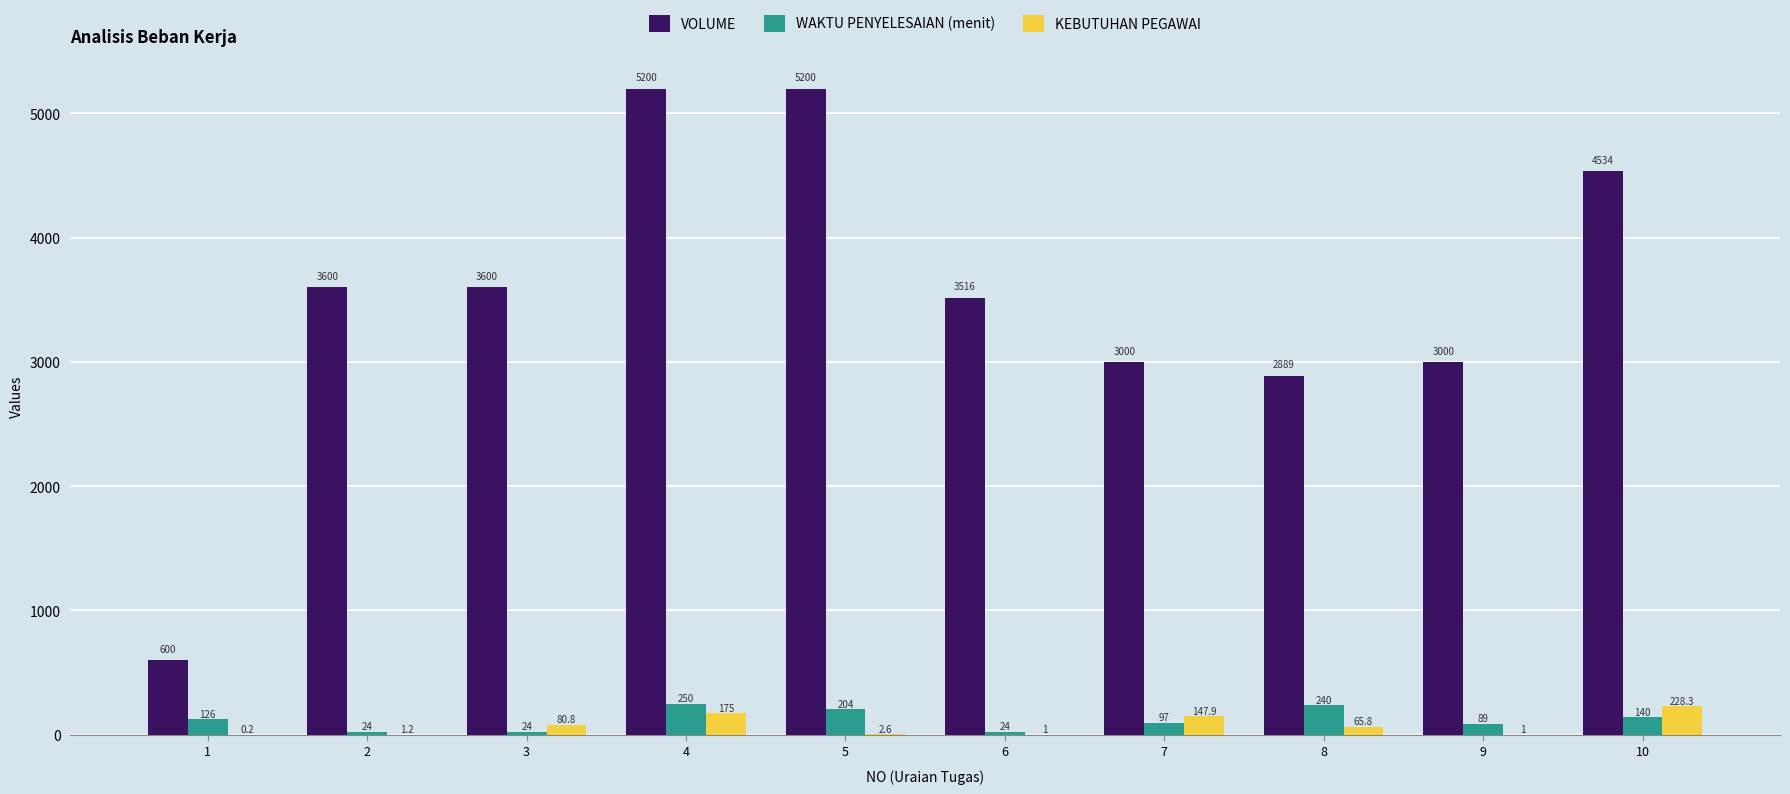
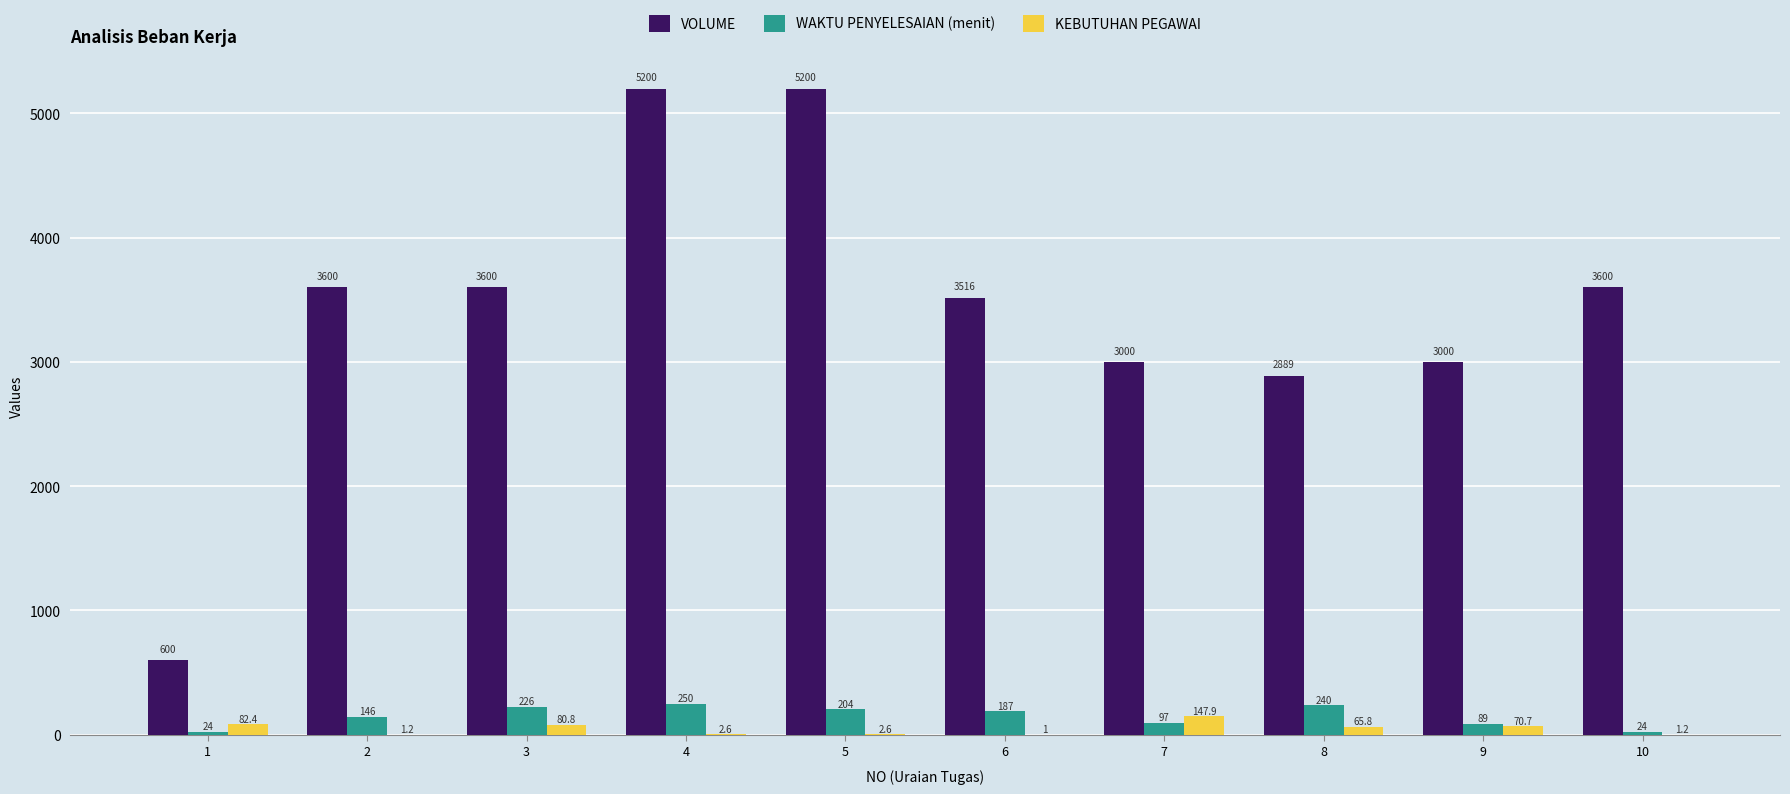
  {
    "VOLUME": {
      "1": 600,
      "2": 3600,
      "3": 3600,
      "4": 5200,
      "5": 5200,
      "6": 3516,
      "7": 3000,
      "8": 2889,
      "9": 3000,
-     "10": 4534
+     "10": 3600
    },
    "WAKTU PENYELESAIAN (menit)": {
-     "1": 126,
-     "2": 24,
-     "3": 24,
+     "1": 24,
+     "2": 146,
+     "3": 226,
      "4": 250,
      "5": 204,
-     "6": 24,
+     "6": 187,
      "7": 97,
      "8": 240,
      "9": 89,
-     "10": 140
+     "10": 24
    },
    "KEBUTUHAN PEGAWAI": {
-     "1": 0.2,
+     "1": 82.4,
      "2": 1.2,
      "3": 80.8,
-     "4": 175,
+     "4": 2.6,
      "5": 2.6,
      "6": 1,
      "7": 147.9,
      "8": 65.8,
-     "9": 1,
-     "10": 228.3
+     "9": 70.7,
+     "10": 1.2
    }
  }
